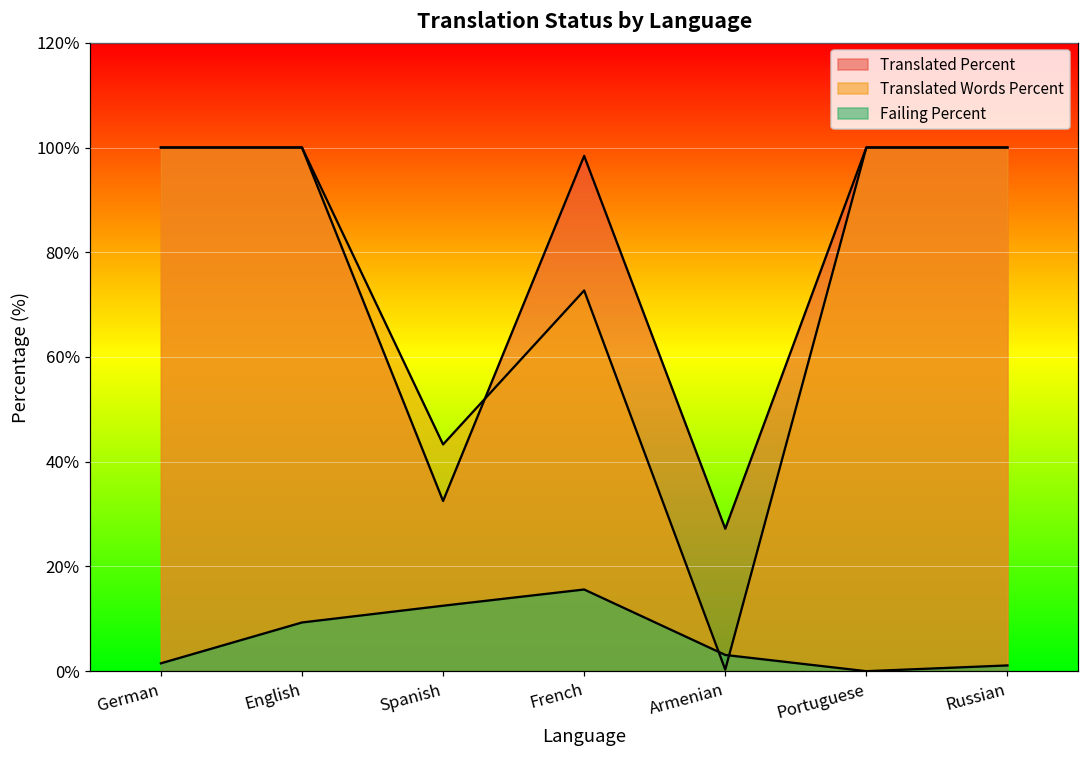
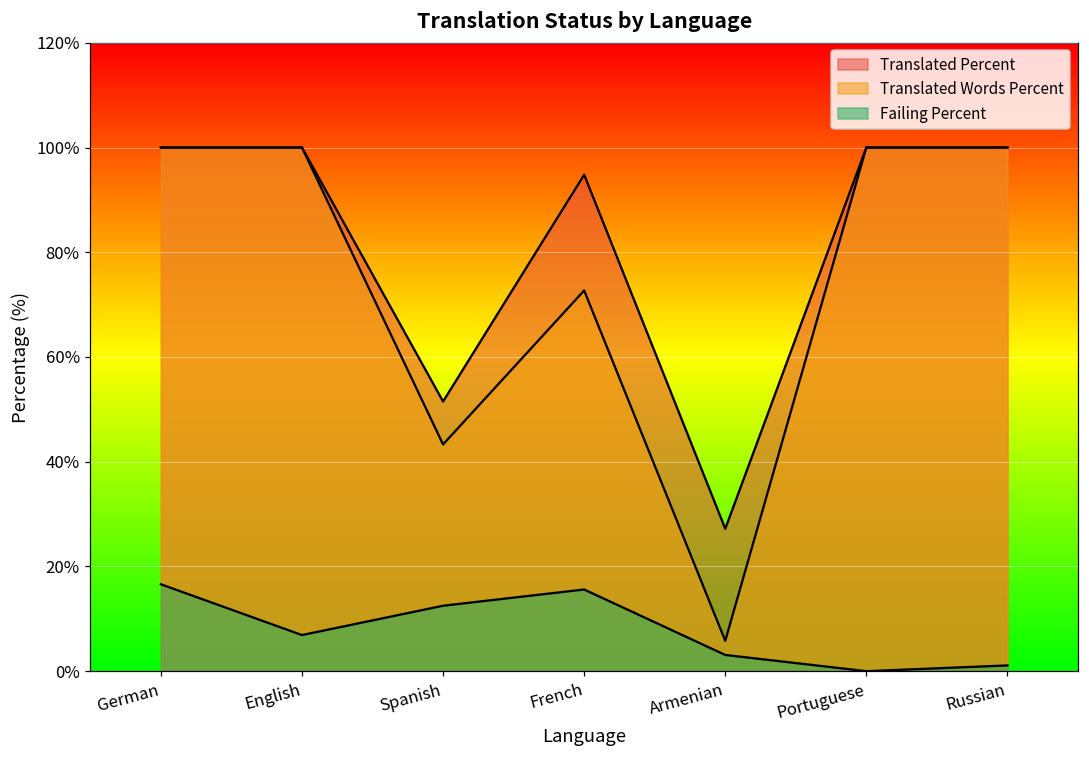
  {
    "Translated Percent": {
-     "Spanish": "33%",
-     "French": "98%",
+     "Spanish": "52%",
+     "French": "95%",
      "Armenian": "27%"
    },
    "Translated Words Percent": {
      "Spanish": "43%",
      "French": "73%",
-     "Armenian": "0%"
+     "Armenian": "6%"
    },
    "Failing Percent": {
-     "German": "2%",
-     "English": "9%",
+     "German": "17%",
+     "English": "7%",
      "Spanish": "13%",
      "French": "16%",
      "Armenian": "3%",
      "Portuguese": "0%",
      "Russian": "1%"
    }
  }
